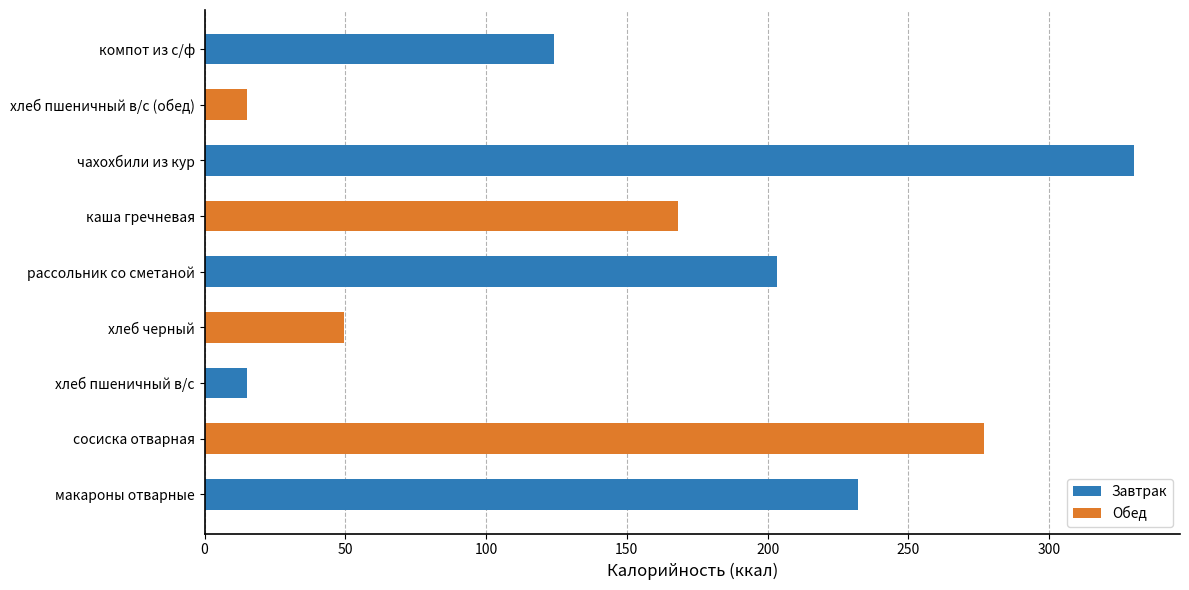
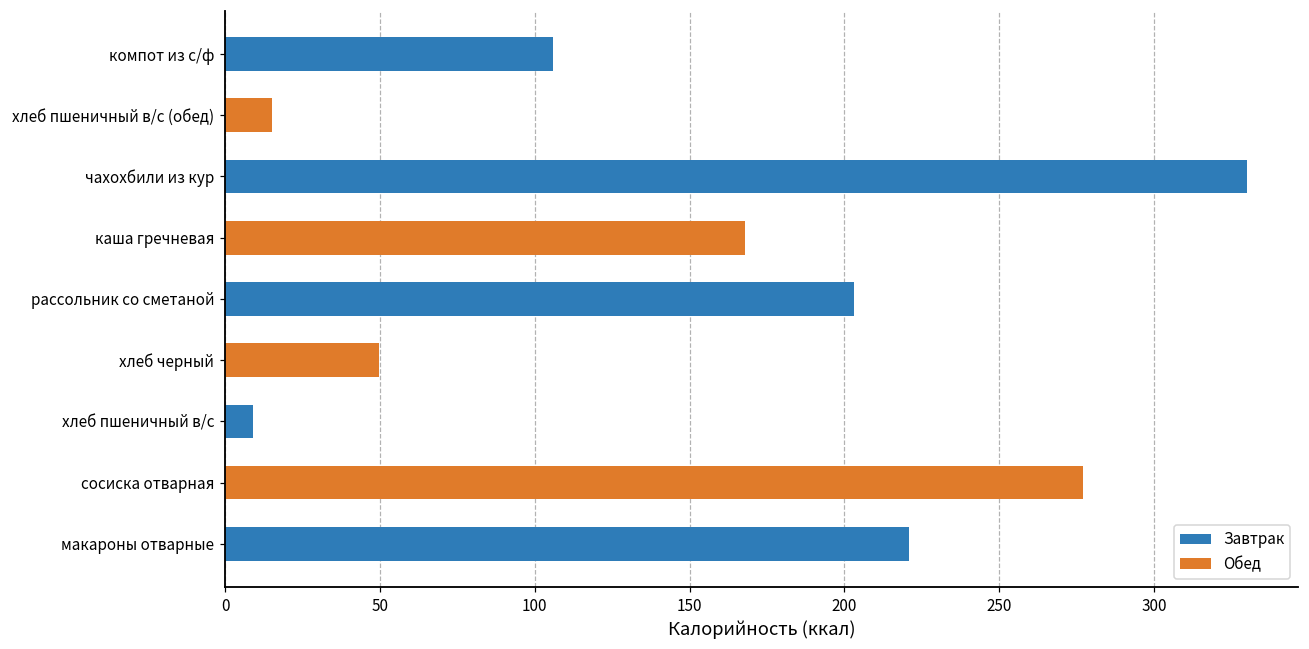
  {
-   "компот из с/ф": 124,
+   "компот из с/ф": 106,
    "хлеб пшеничный в/с (обед)": 15,
    "чахохбили из кур": 330,
    "каша гречневая": 168,
    "рассольник со сметаной": 203,
    "хлеб черный": 50,
-   "хлеб пшеничный в/с": 15,
+   "хлеб пшеничный в/с": 9,
    "сосиска отварная": 277,
-   "макароны отварные": 232
+   "макароны отварные": 221
  }
